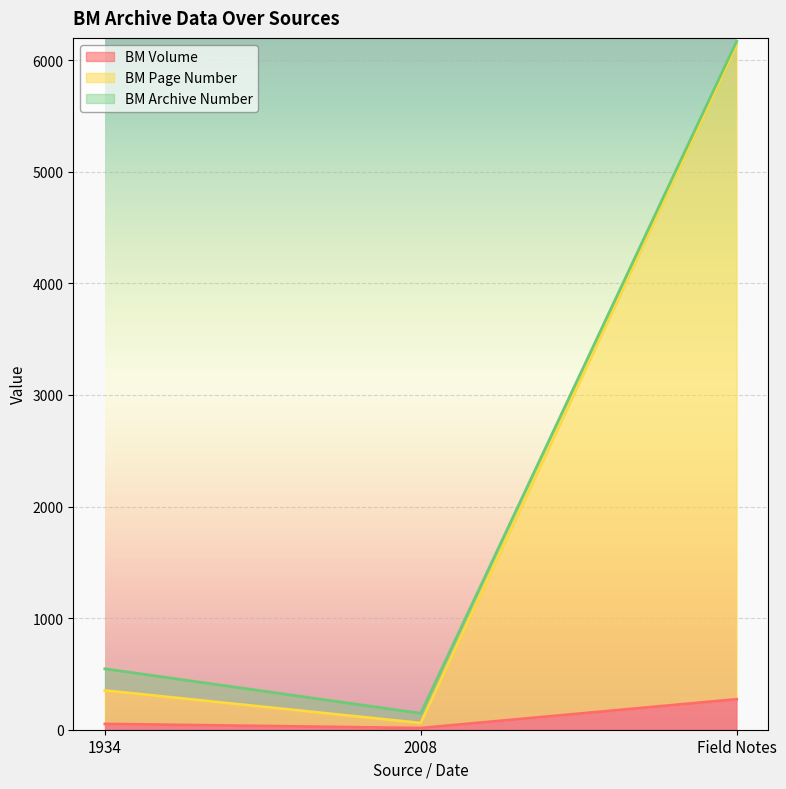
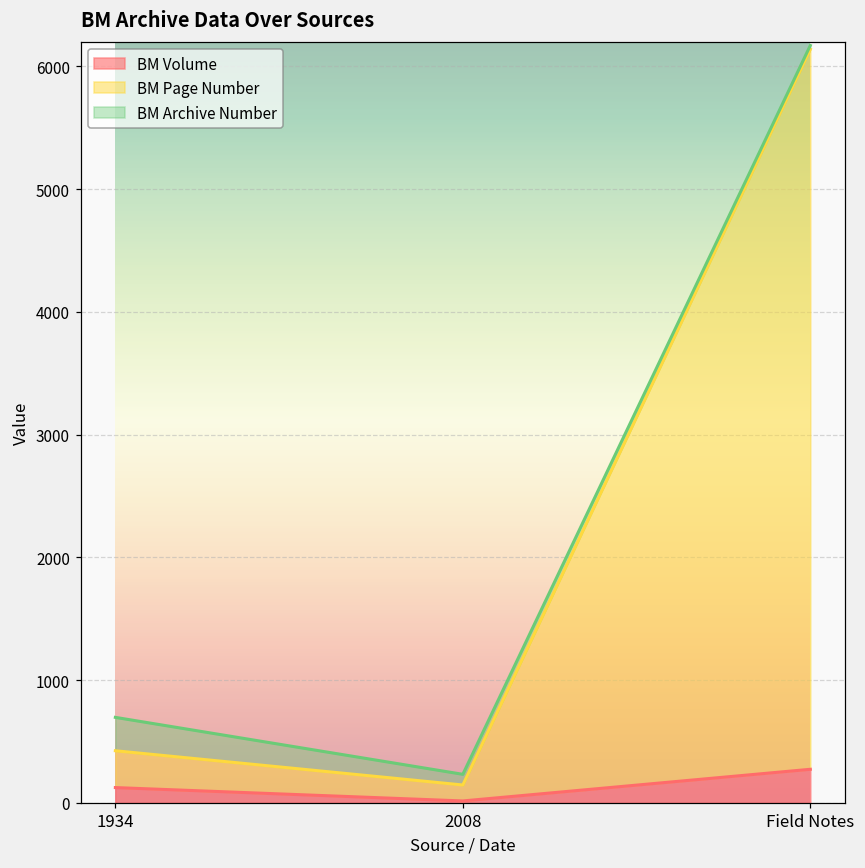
  {
    "BM Volume": {
-     "1934": 50,
+     "1934": 120,
      "2008": 20,
      "Field Notes": 270
    },
    "BM Page Number": {
      "1934": 300,
-     "2008": 50,
+     "2008": 130,
      "Field Notes": 5870
    },
    "BM Archive Number": {
-     "1934": 190,
+     "1934": 270,
      "2008": 90,
      "Field Notes": 30
    }
  }
